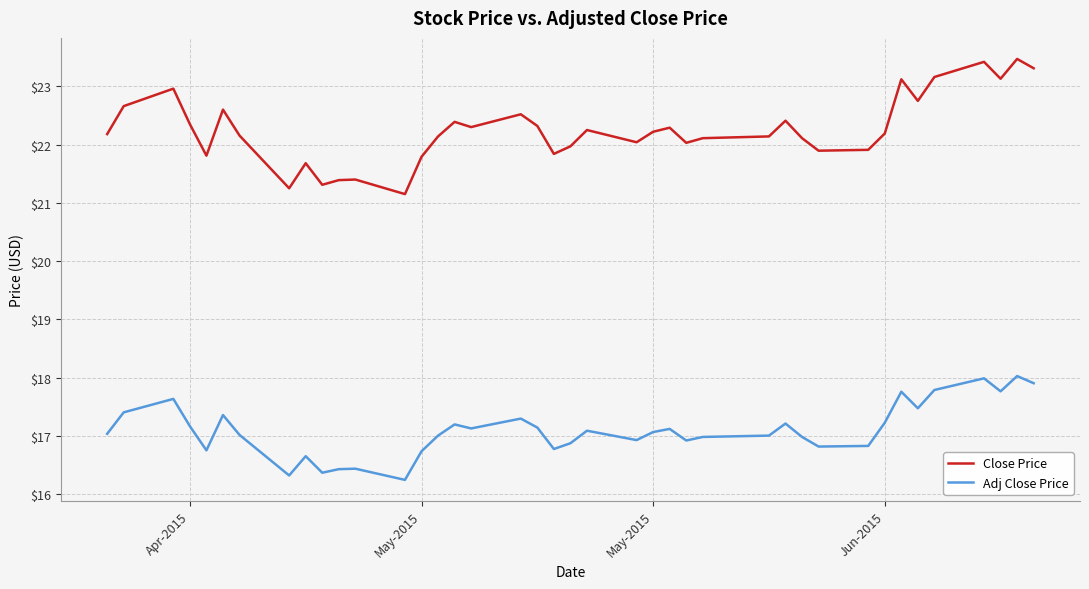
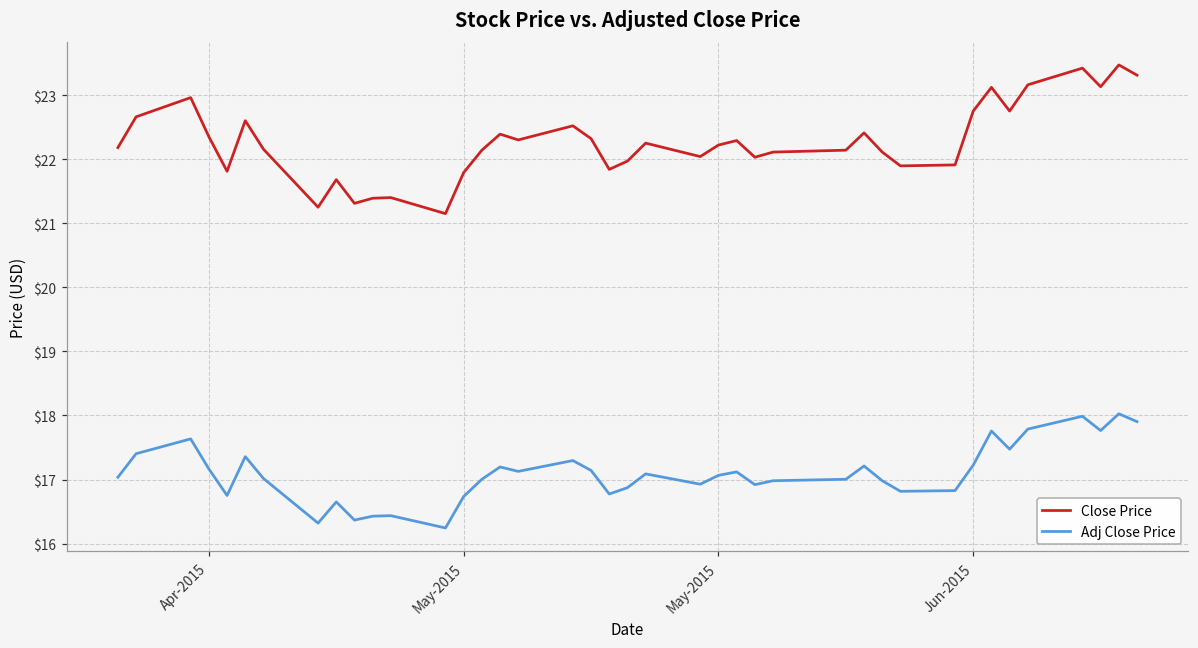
  {
    "Close Price": {
      "Apr-2015": "$22.4",
-     "Jun-2015": "$22.2"
+     "Jun-2015": "$22.8"
    },
    "Adj Close Price": {
      "Apr-2015": "$17.2",
      "Jun-2015": "$17.2"
    }
  }
